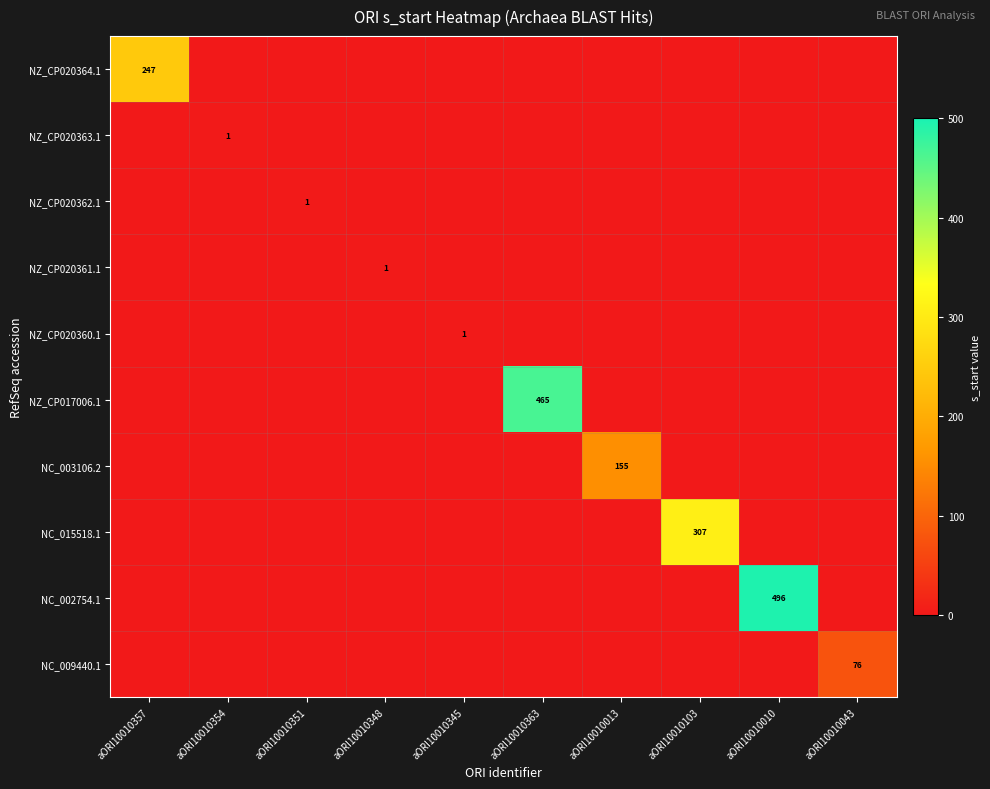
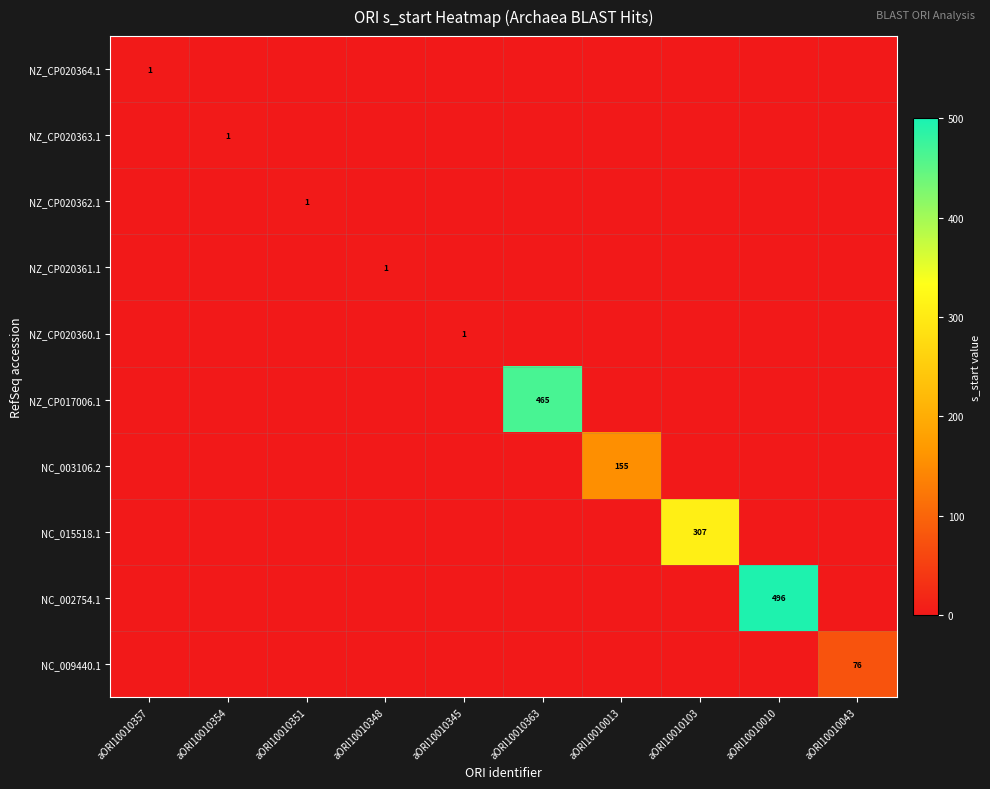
  {
    "NZ_CP020364.1": {
-     "aORI10010357": 247
+     "aORI10010357": 1
    },
    "NZ_CP020363.1": {
      "aORI10010354": 1
    },
    "NZ_CP020362.1": {
      "aORI10010351": 1
    },
    "NZ_CP020361.1": {
      "aORI10010348": 1
    },
    "NZ_CP020360.1": {
      "aORI10010345": 1
    },
    "NZ_CP017006.1": {
      "aORI10010363": 465
    },
    "NC_003106.2": {
      "aORI10010013": 155
    },
    "NC_015518.1": {
      "aORI10010103": 307
    },
    "NC_002754.1": {
      "aORI10010010": 496
    },
    "NC_009440.1": {
      "aORI10010043": 76
    }
  }
